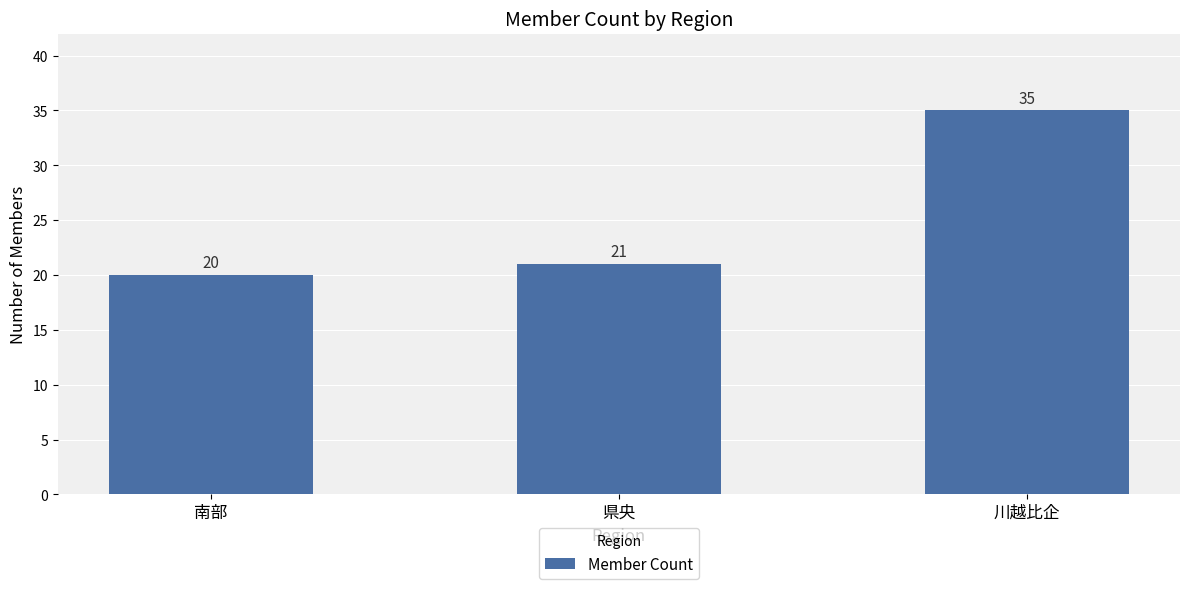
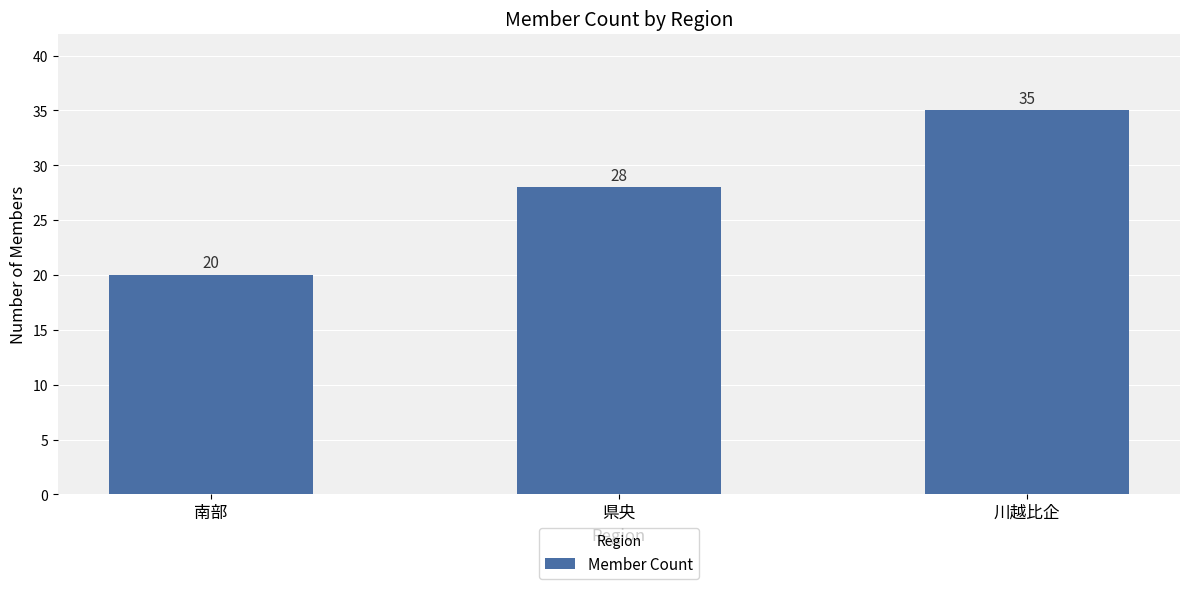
  {
    "南部": 20,
-   "県央": 21,
+   "県央": 28,
    "川越比企": 35
  }
